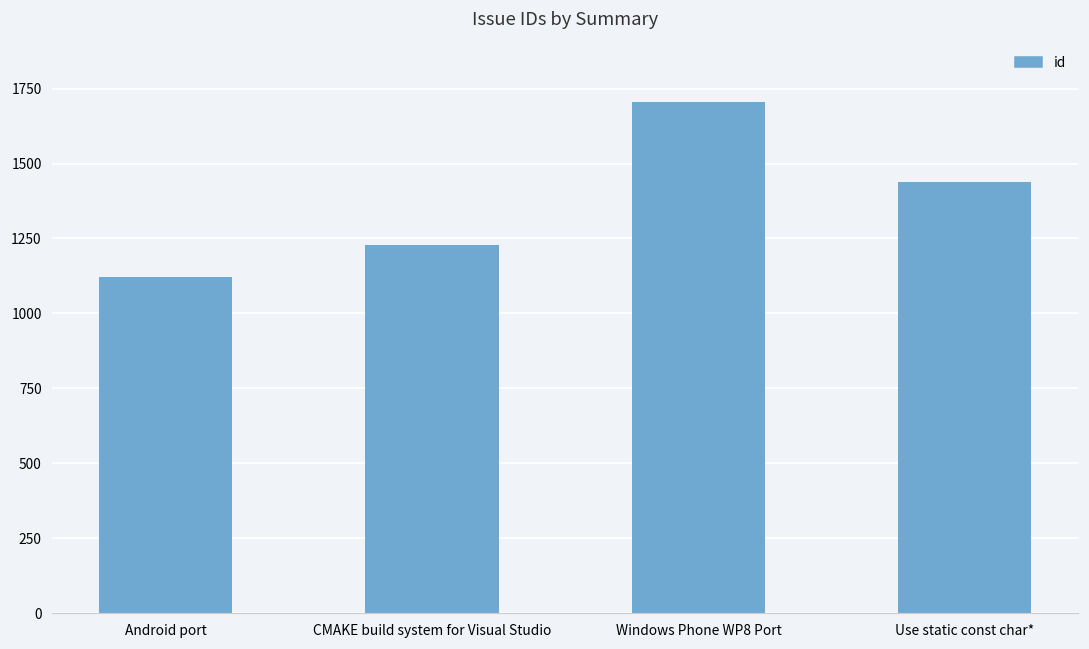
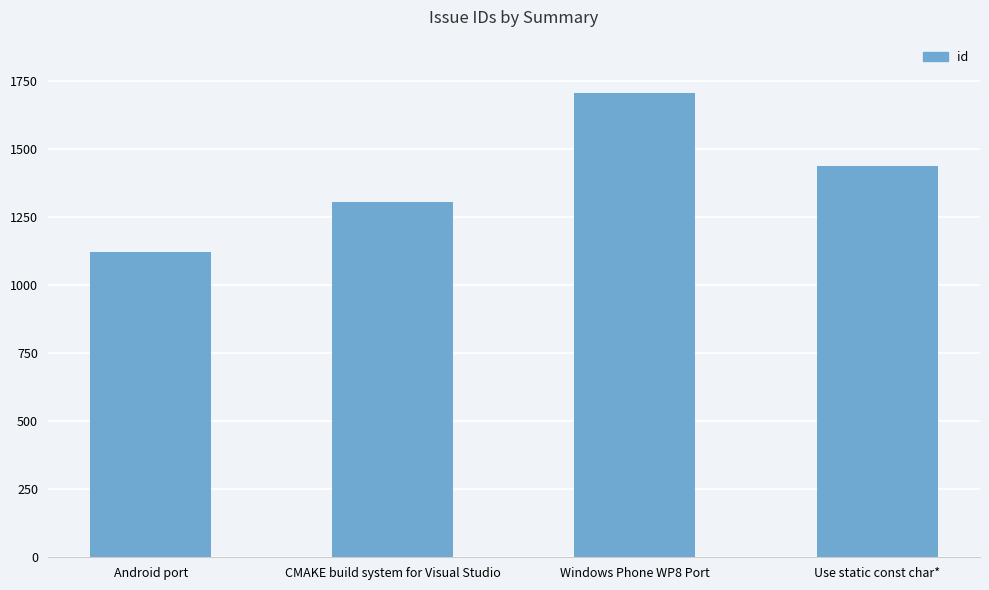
  {
    "Android port": 1120,
-   "CMAKE build system for Visual Studio": 1230,
+   "CMAKE build system for Visual Studio": 1300,
    "Windows Phone WP8 Port": 1700,
    "Use static const char*": 1440
  }
